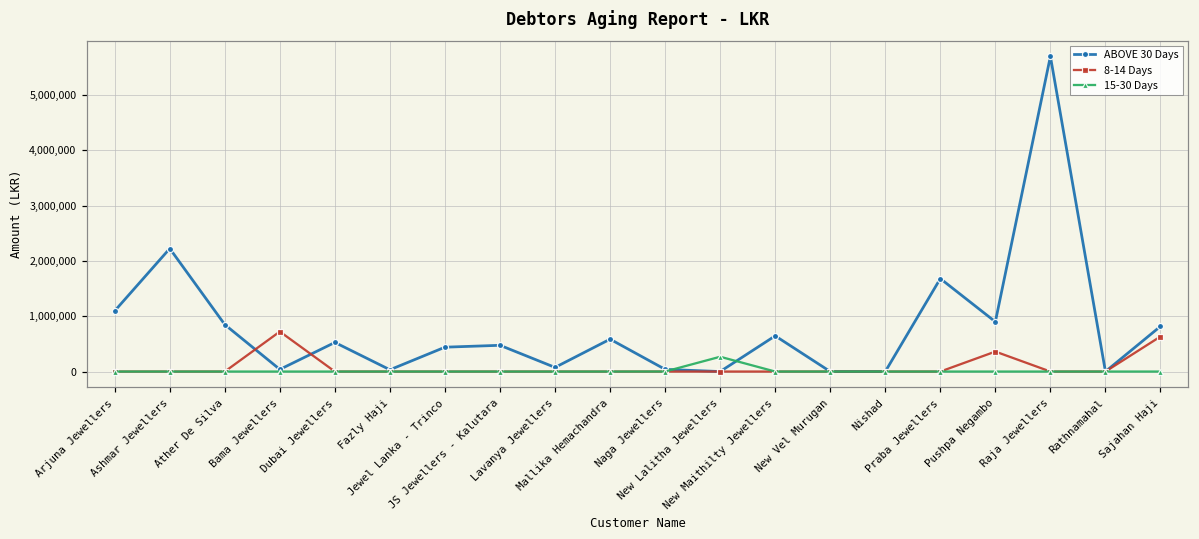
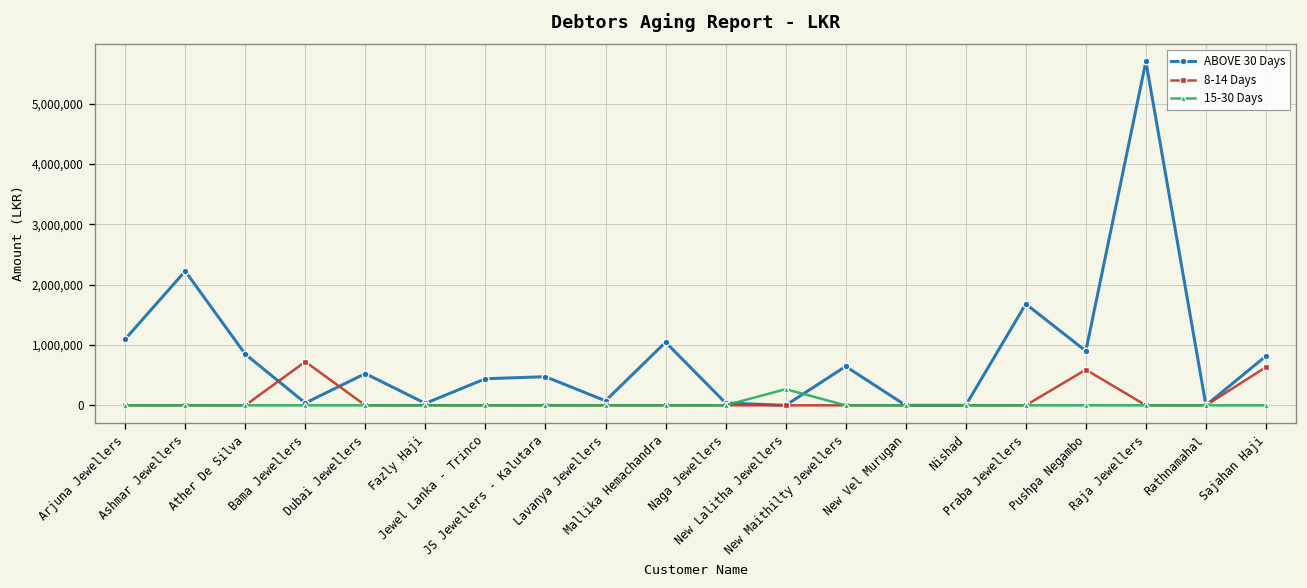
  {
    "ABOVE 30 Days": {
      "Arjuna Jewellers": "1,100,000",
      "Ashmar Jewellers": "2,200,000",
      "Ather De Silva": "800,000",
      "Dubai Jewellers": "500,000",
      "Jewel Lanka - Trinco": "400,000",
      "JS Jewellers - Kalutara": "500,000",
      "Lavanya Jewellers": "100,000",
-     "Mallika Hemachandra": "600,000",
+     "Mallika Hemachandra": "1,000,000",
      "New Maithilty Jewellers": "600,000",
      "Praba Jewellers": "1,700,000",
      "Pushpa Negambo": "900,000",
      "Raja Jewellers": "5,700,000",
      "Sajahan Haji": "800,000"
    },
    "8-14 Days": {
      "Bama Jewellers": "700,000",
-     "Pushpa Negambo": "400,000",
+     "Pushpa Negambo": "600,000",
      "Sajahan Haji": "600,000"
    },
    "15-30 Days": {
      "New Lalitha Jewellers": "300,000",
      "Pushpa Negambo": "0",
      "Sajahan Haji": "0"
    }
  }
